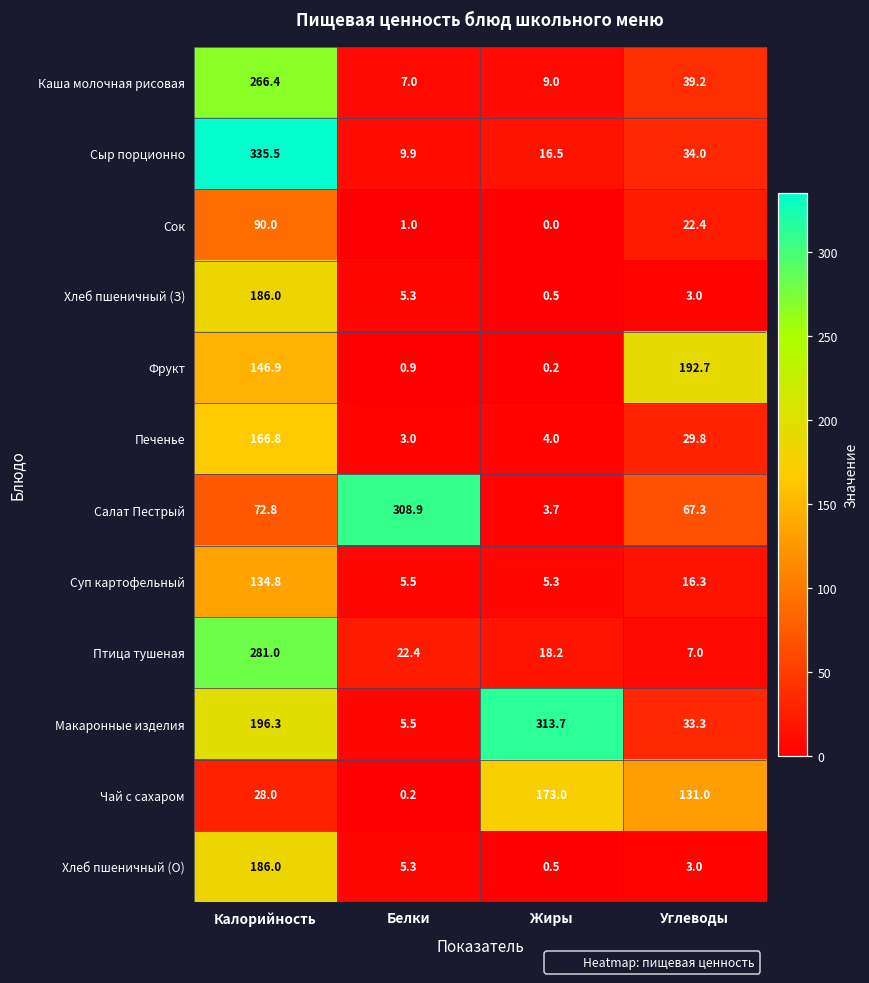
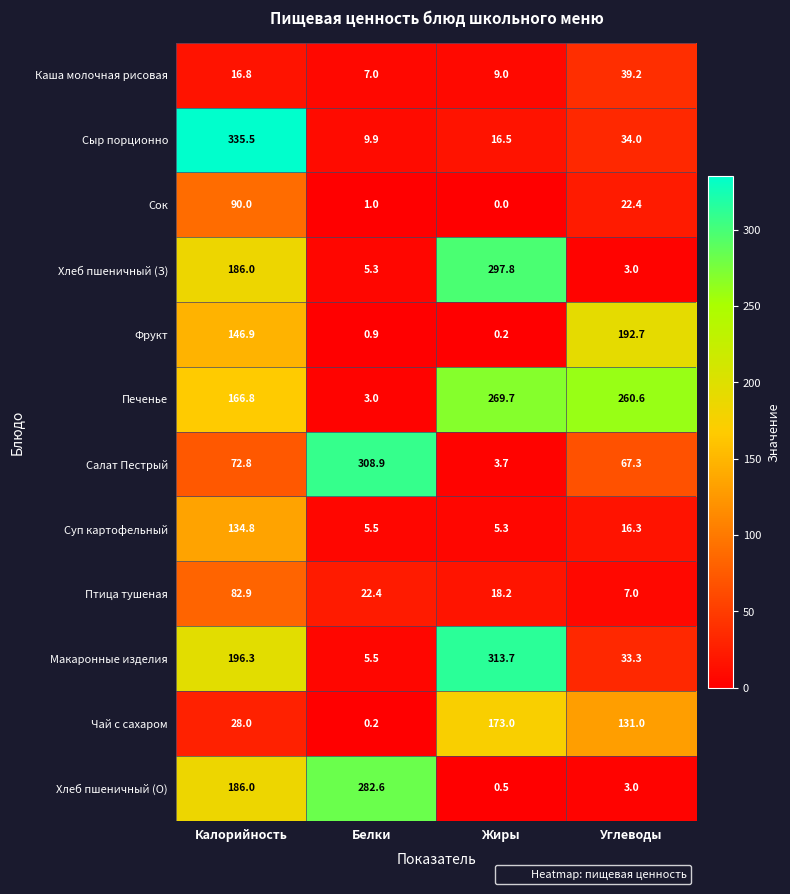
  {
    "Каша молочная рисовая": {
-     "Калорийность": 266.4,
+     "Калорийность": 16.8,
      "Белки": 7.0,
      "Жиры": 9.0,
      "Углеводы": 39.2
    },
    "Сыр порционно": {
      "Калорийность": 335.5,
      "Белки": 9.9,
      "Жиры": 16.5,
      "Углеводы": 34.0
    },
    "Сок": {
      "Калорийность": 90.0,
      "Белки": 1.0,
      "Жиры": 0.0,
      "Углеводы": 22.4
    },
    "Хлеб пшеничный (З)": {
      "Калорийность": 186.0,
      "Белки": 5.3,
-     "Жиры": 0.5,
+     "Жиры": 297.8,
      "Углеводы": 3.0
    },
    "Фрукт": {
      "Калорийность": 146.9,
      "Белки": 0.9,
      "Жиры": 0.2,
      "Углеводы": 192.7
    },
    "Печенье": {
      "Калорийность": 166.8,
      "Белки": 3.0,
-     "Жиры": 4.0,
-     "Углеводы": 29.8
+     "Жиры": 269.7,
+     "Углеводы": 260.6
    },
    "Салат Пестрый": {
      "Калорийность": 72.8,
      "Белки": 308.9,
      "Жиры": 3.7,
      "Углеводы": 67.3
    },
    "Суп картофельный": {
      "Калорийность": 134.8,
      "Белки": 5.5,
      "Жиры": 5.3,
      "Углеводы": 16.3
    },
    "Птица тушеная": {
-     "Калорийность": 281.0,
+     "Калорийность": 82.9,
      "Белки": 22.4,
      "Жиры": 18.2,
      "Углеводы": 7.0
    },
    "Макаронные изделия": {
      "Калорийность": 196.3,
      "Белки": 5.5,
      "Жиры": 313.7,
      "Углеводы": 33.3
    },
    "Чай с сахаром": {
      "Калорийность": 28.0,
      "Белки": 0.2,
      "Жиры": 173.0,
      "Углеводы": 131.0
    },
    "Хлеб пшеничный (О)": {
      "Калорийность": 186.0,
-     "Белки": 5.3,
+     "Белки": 282.6,
      "Жиры": 0.5,
      "Углеводы": 3.0
    }
  }
